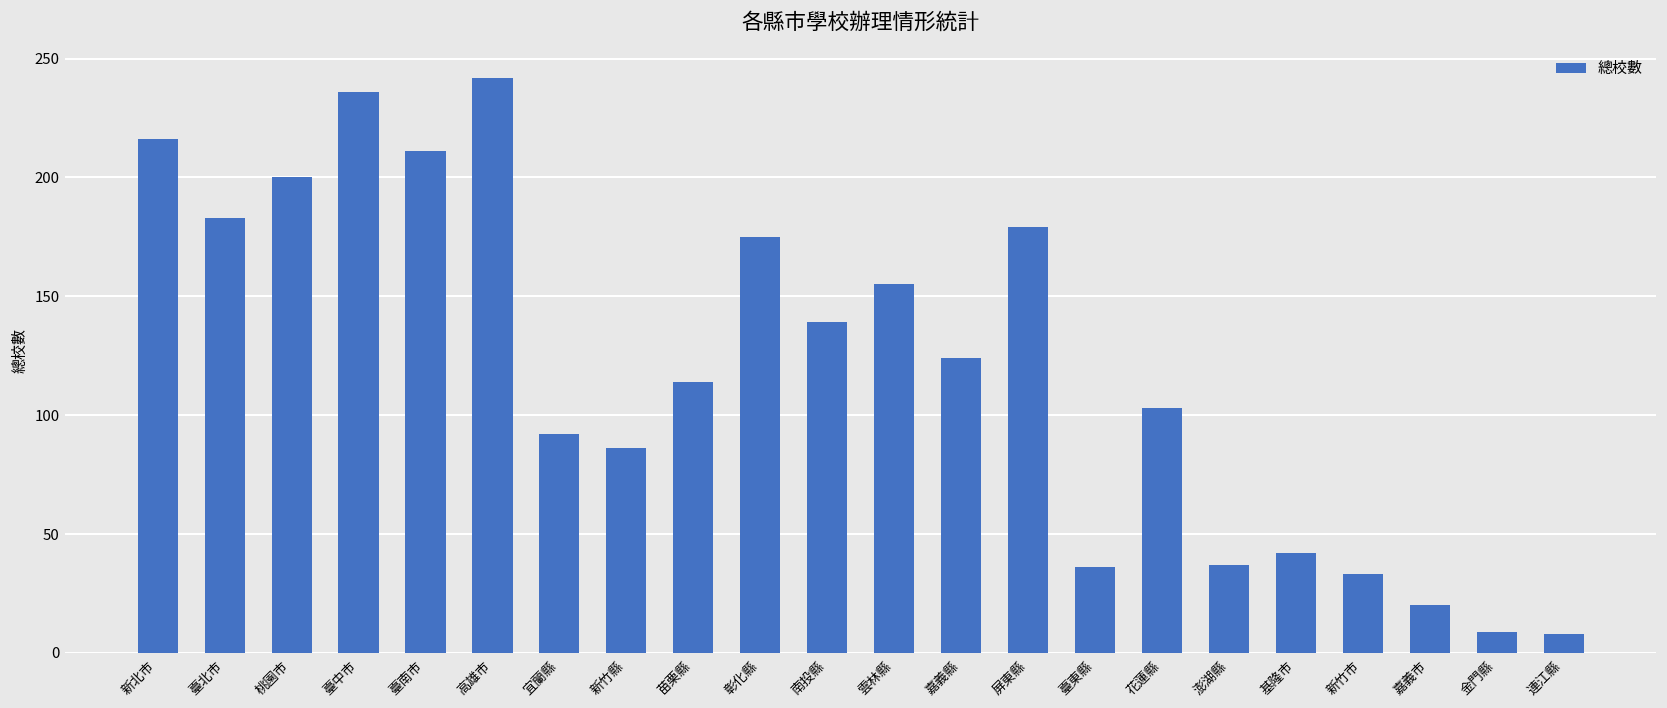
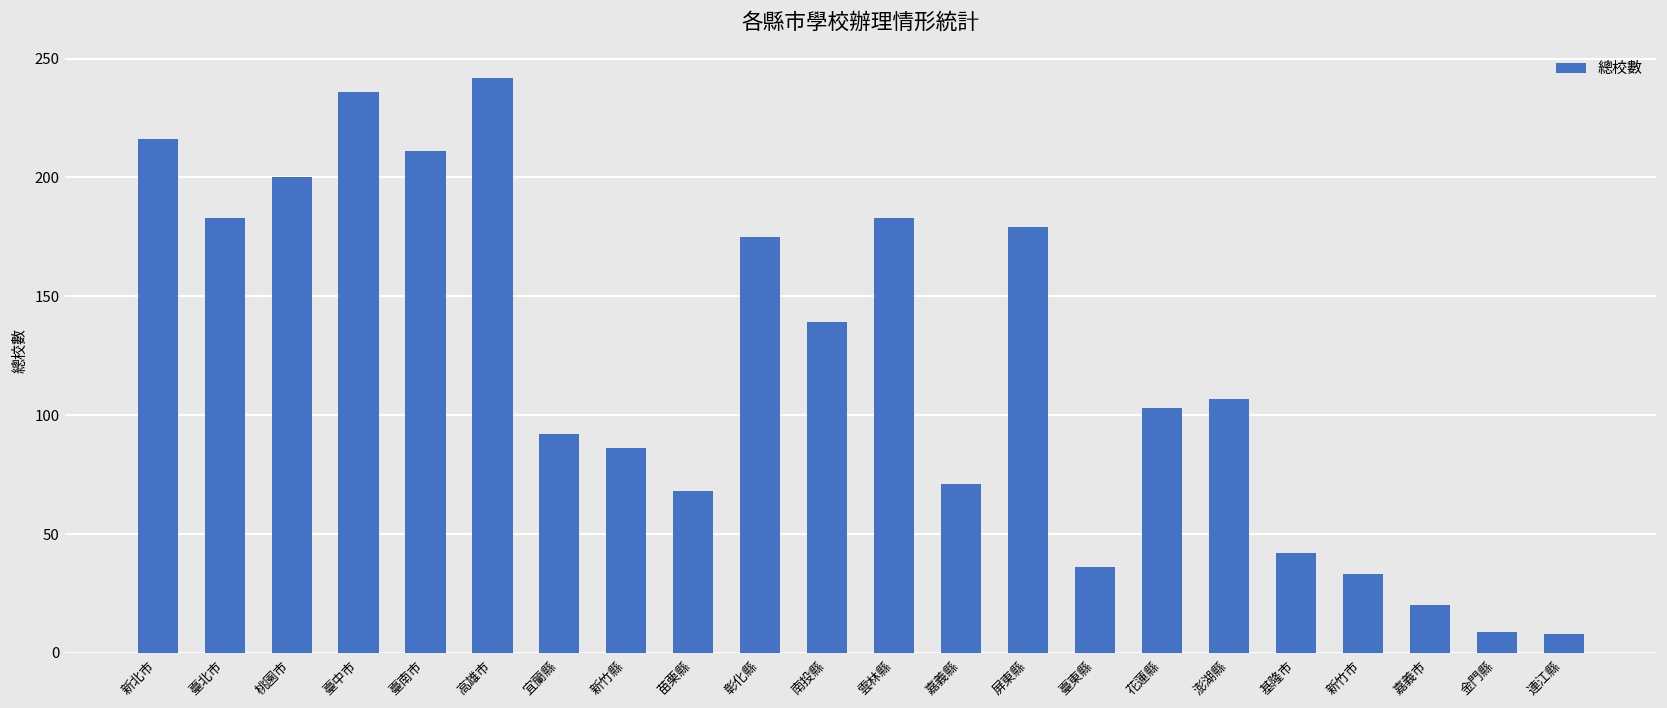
  {
    "新北市": 216,
    "臺北市": 183,
    "桃園市": 200,
    "臺中市": 236,
    "臺南市": 211,
    "高雄市": 242,
    "宜蘭縣": 92,
    "新竹縣": 86,
-   "苗栗縣": 114,
+   "苗栗縣": 68,
    "彰化縣": 175,
    "南投縣": 139,
-   "雲林縣": 155,
-   "嘉義縣": 124,
+   "雲林縣": 183,
+   "嘉義縣": 71,
    "屏東縣": 179,
    "臺東縣": 36,
    "花蓮縣": 103,
-   "澎湖縣": 37,
+   "澎湖縣": 107,
    "基隆市": 42,
    "新竹市": 33,
    "嘉義市": 20,
    "金門縣": 9,
    "連江縣": 8
  }
